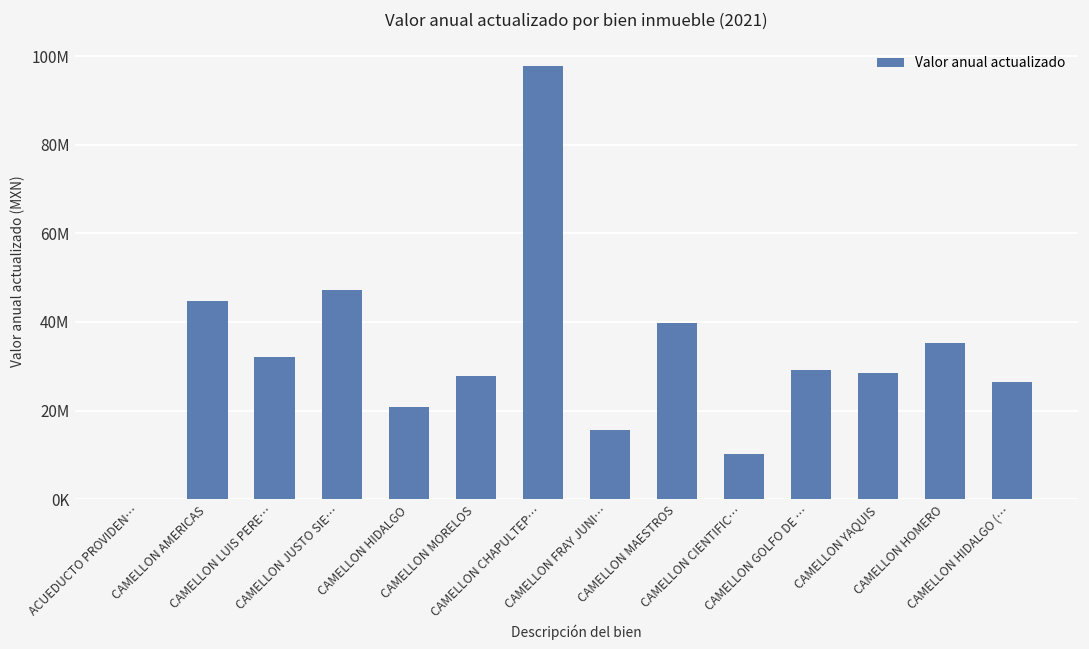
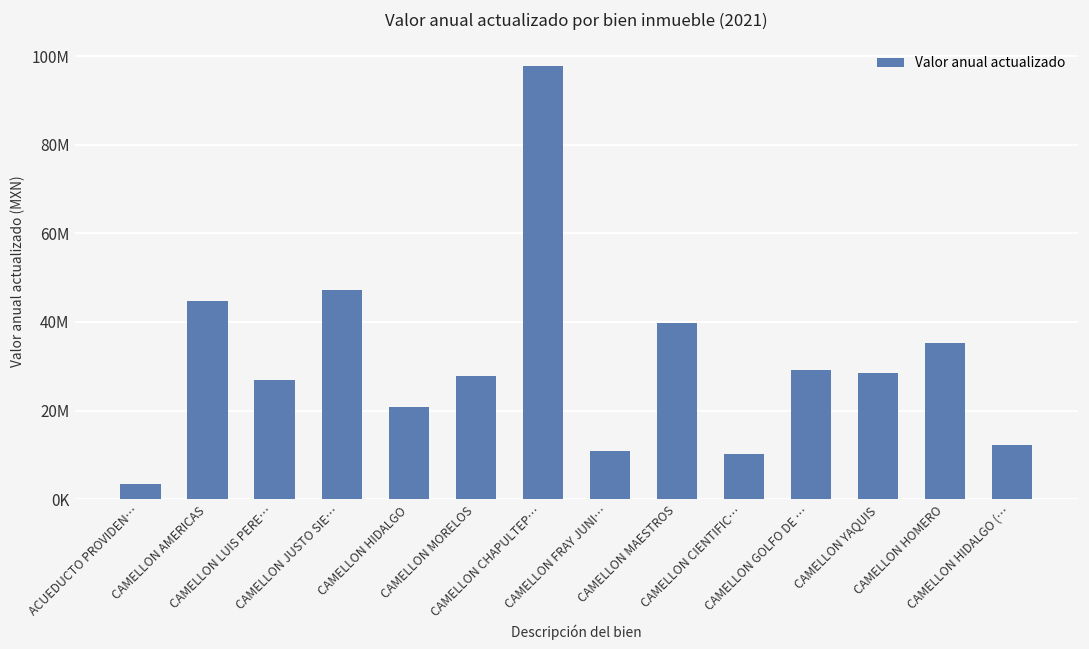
  {
-   "ACUEDUCTO PROVIDEN…": 0,
+   "ACUEDUCTO PROVIDEN…": 3000000,
    "CAMELLON AMERICAS": 45000000,
-   "CAMELLON LUIS PERE…": 32000000,
+   "CAMELLON LUIS PERE…": 27000000,
    "CAMELLON JUSTO SIE…": 47000000,
    "CAMELLON HIDALGO": 21000000,
    "CAMELLON MORELOS": 28000000,
    "CAMELLON CHAPULTEP…": 98000000,
-   "CAMELLON FRAY JUNI…": 16000000,
+   "CAMELLON FRAY JUNI…": 11000000,
    "CAMELLON MAESTROS": 40000000,
    "CAMELLON CIENTIFIC…": 10000000,
    "CAMELLON GOLFO DE …": 29000000,
    "CAMELLON YAQUIS": 29000000,
    "CAMELLON HOMERO": 35000000,
-   "CAMELLON HIDALGO (…": 26000000
+   "CAMELLON HIDALGO (…": 12000000
  }
